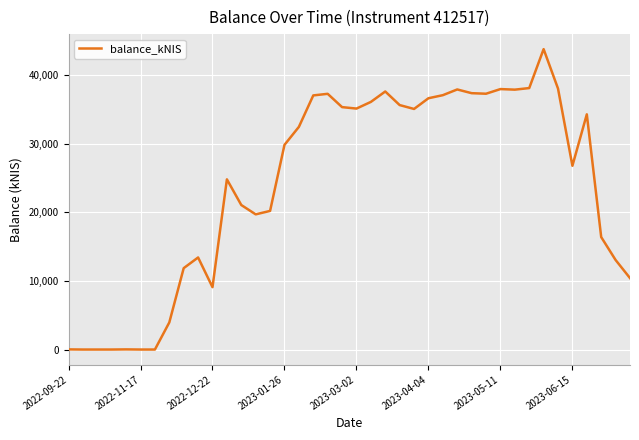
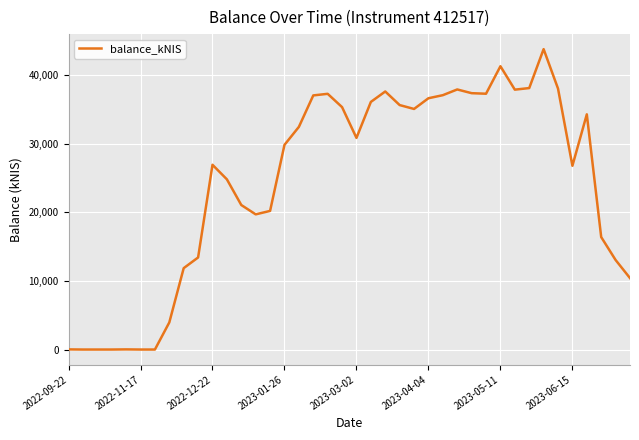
  {
    "2022-09-22": "0",
    "2022-11-17": "0",
-   "2022-12-22": "9,000",
+   "2022-12-22": "27,000",
    "2023-01-26": "30,000",
-   "2023-03-02": "35,000",
+   "2023-03-02": "31,000",
    "2023-04-04": "37,000",
-   "2023-05-11": "38,000",
+   "2023-05-11": "41,000",
    "2023-06-15": "27,000"
  }
